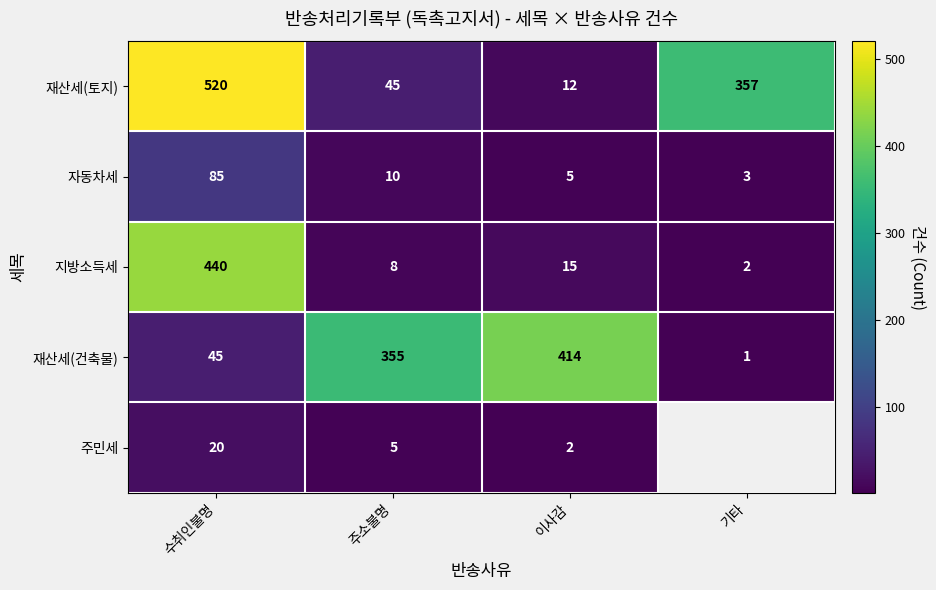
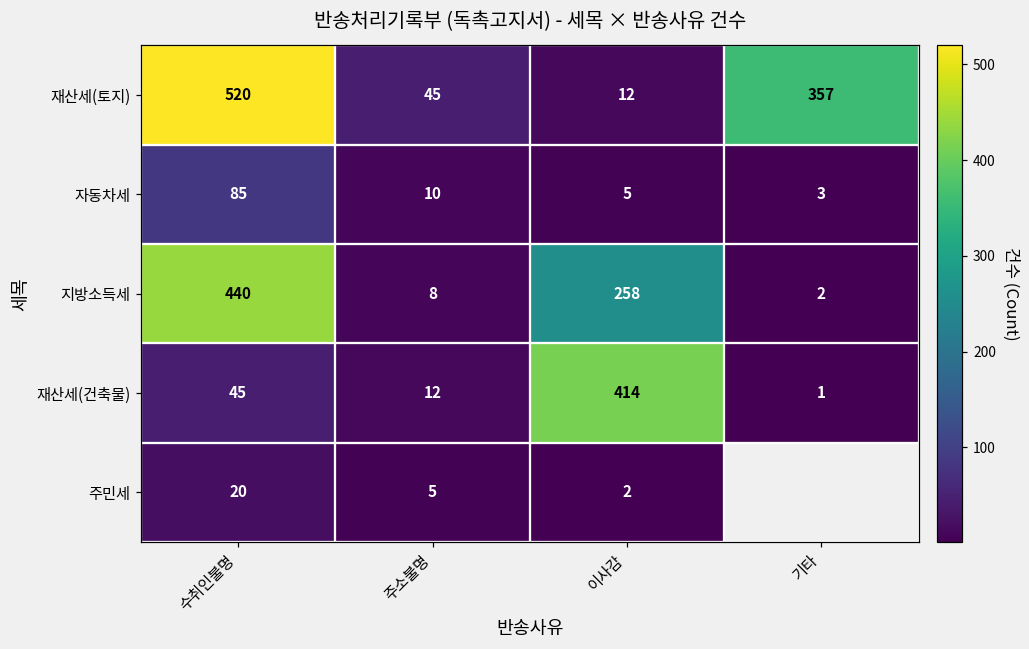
  {
    "재산세(토지)": {
      "수취인불명": 520,
      "주소불명": 45,
      "이사감": 12,
      "기타": 357
    },
    "자동차세": {
      "수취인불명": 85,
      "주소불명": 10,
      "이사감": 5,
      "기타": 3
    },
    "지방소득세": {
      "수취인불명": 440,
      "주소불명": 8,
-     "이사감": 15,
+     "이사감": 258,
      "기타": 2
    },
    "재산세(건축물)": {
      "수취인불명": 45,
-     "주소불명": 355,
+     "주소불명": 12,
      "이사감": 414,
      "기타": 1
    },
    "주민세": {
      "수취인불명": 20,
      "주소불명": 5,
      "이사감": 2
    }
  }
